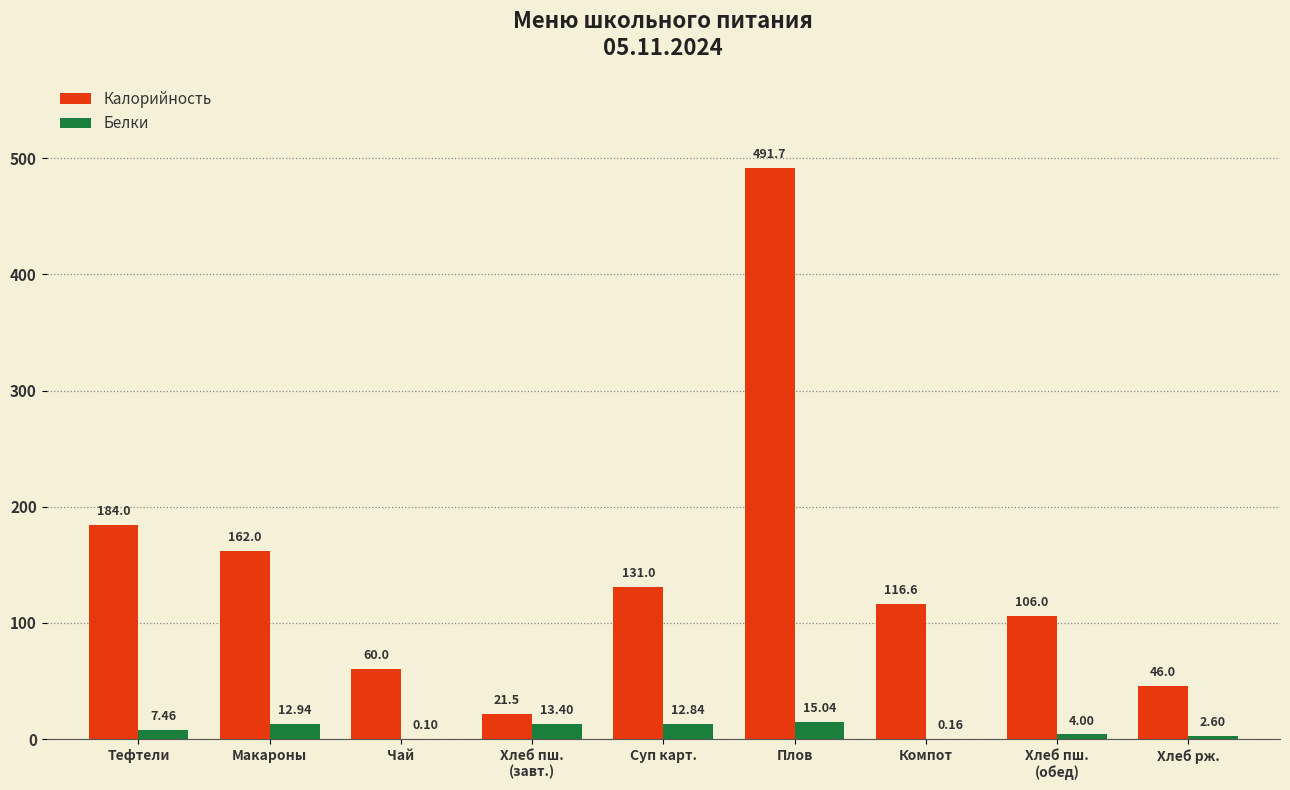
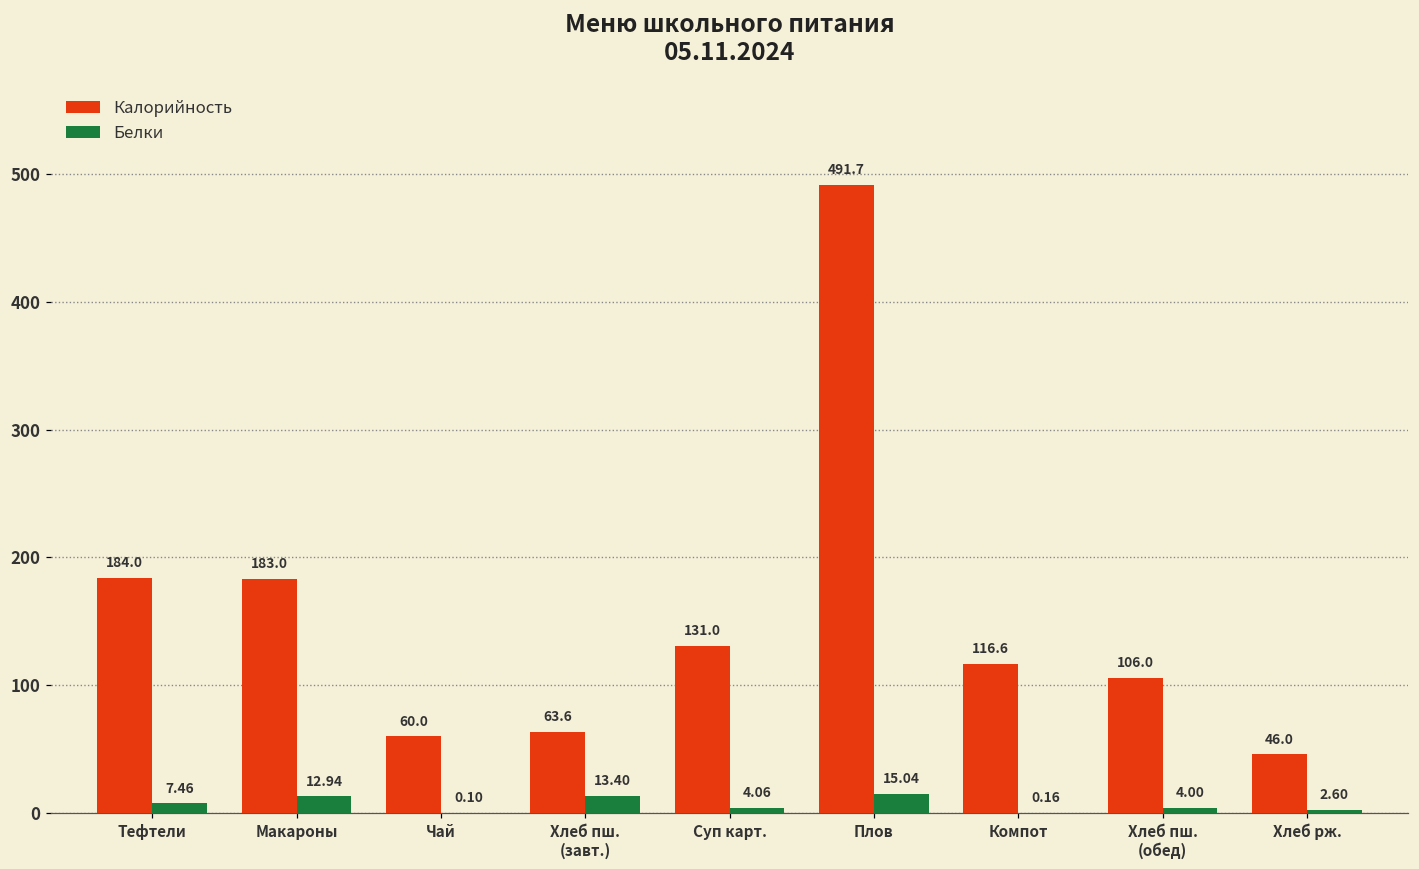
  {
    "Калорийность": {
      "Тефтели": 184.0,
-     "Макароны": 162.0,
+     "Макароны": 183.0,
      "Чай": 60.0,
-     "Хлеб пш. (завт.)": 21.5,
+     "Хлеб пш. (завт.)": 63.6,
      "Суп карт.": 131.0,
      "Плов": 491.7,
      "Компот": 116.6,
      "Хлеб пш. (обед)": 106.0,
      "Хлеб рж.": 46.0
    },
    "Белки": {
      "Тефтели": 7.46,
      "Макароны": 12.94,
      "Чай": 0.10,
      "Хлеб пш. (завт.)": 13.40,
-     "Суп карт.": 12.84,
+     "Суп карт.": 4.06,
      "Плов": 15.04,
      "Компот": 0.16,
      "Хлеб пш. (обед)": 4.00,
      "Хлеб рж.": 2.60
    }
  }
